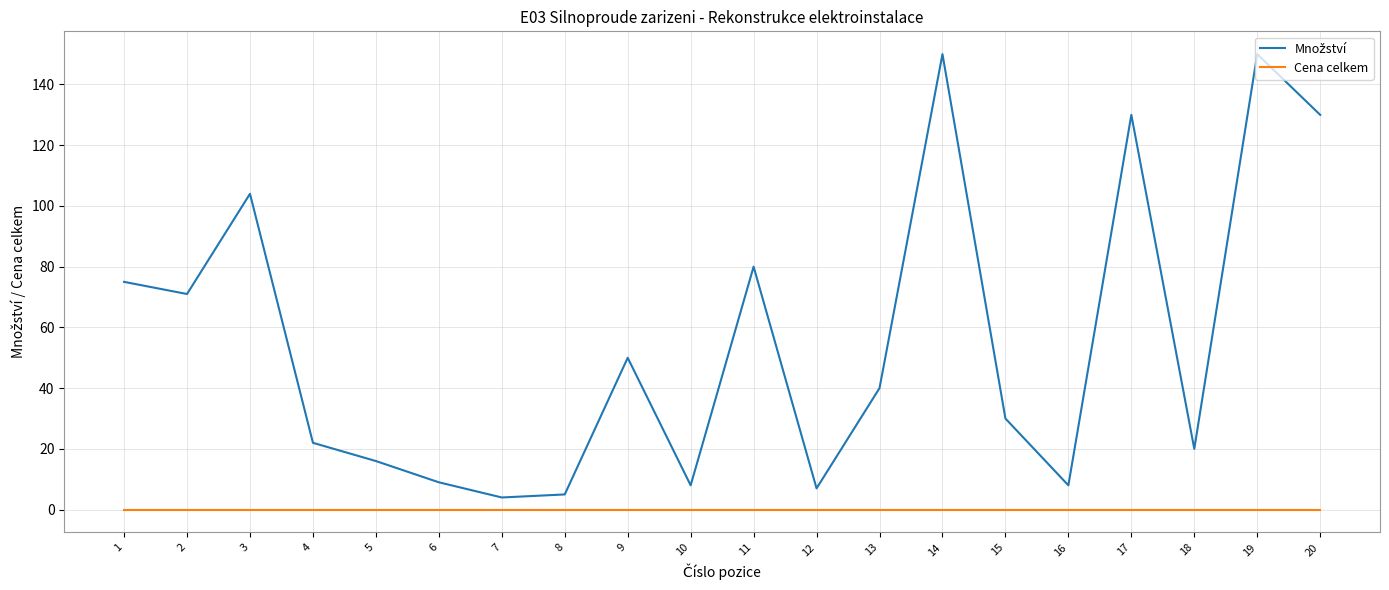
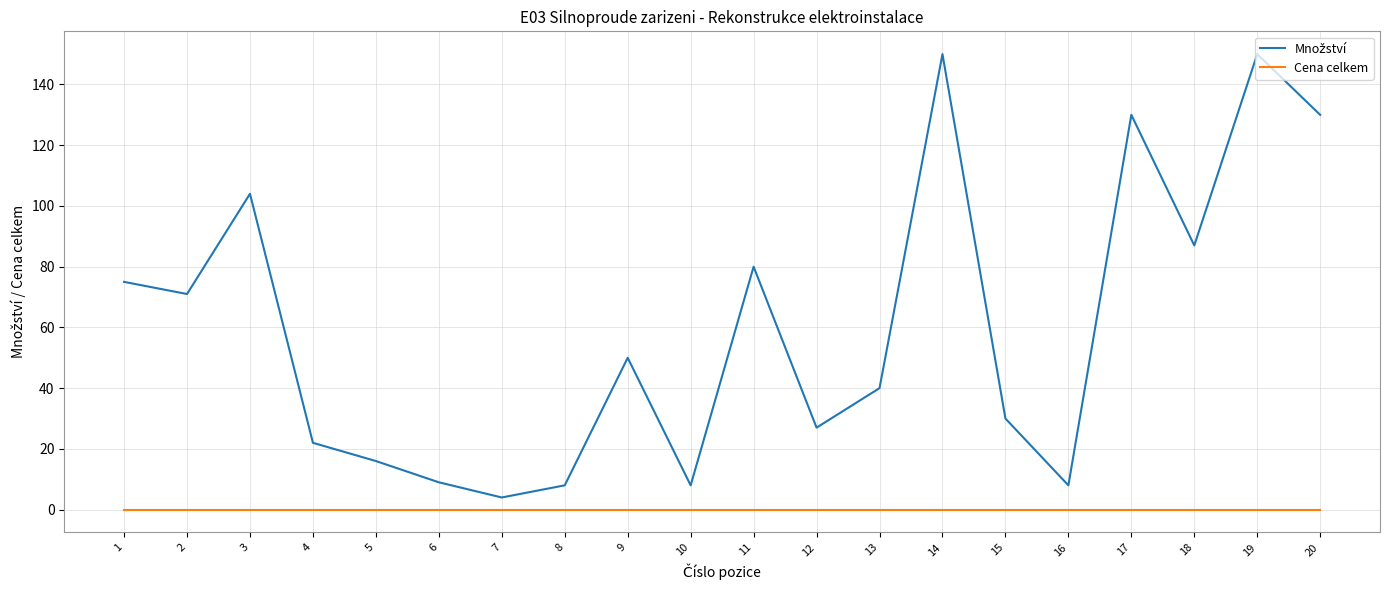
  {
    "Množství": {
      "1": 75,
      "2": 71,
      "3": 104,
      "4": 22,
      "5": 16,
      "6": 9,
      "7": 4,
-     "8": 5,
+     "8": 8,
      "9": 50,
      "10": 8,
      "11": 80,
-     "12": 7,
+     "12": 27,
      "13": 40,
      "14": 150,
      "15": 30,
      "16": 8,
      "17": 130,
-     "18": 20,
+     "18": 87,
      "20": 130
    },
    "Cena celkem": {
      "1": 0,
      "2": 0,
      "3": 0,
      "4": 0,
      "5": 0,
      "6": 0,
      "7": 0,
      "8": 0,
      "9": 0,
      "10": 0,
      "11": 0,
      "12": 0,
      "13": 0,
      "14": 0,
      "15": 0,
      "16": 0,
      "17": 0,
      "18": 0,
      "19": 0,
      "20": 0
    }
  }
